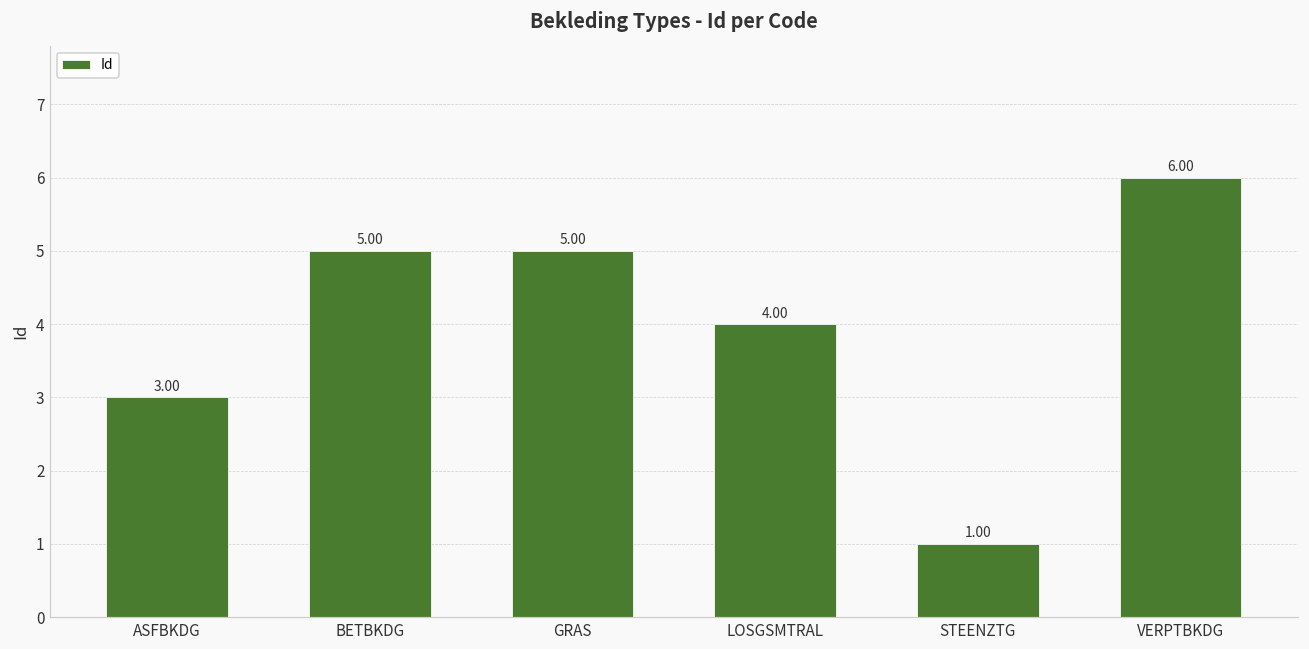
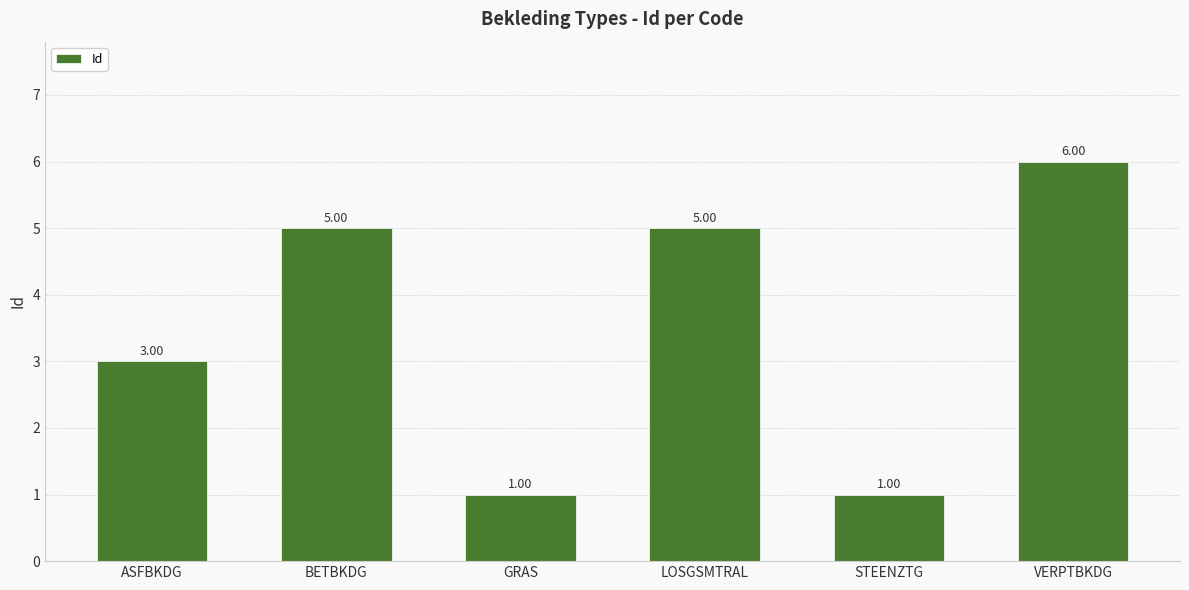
  {
    "ASFBKDG": 3.00,
    "BETBKDG": 5.00,
-   "GRAS": 5.00,
-   "LOSGSMTRAL": 4.00,
+   "GRAS": 1.00,
+   "LOSGSMTRAL": 5.00,
    "STEENZTG": 1.00,
    "VERPTBKDG": 6.00
  }
